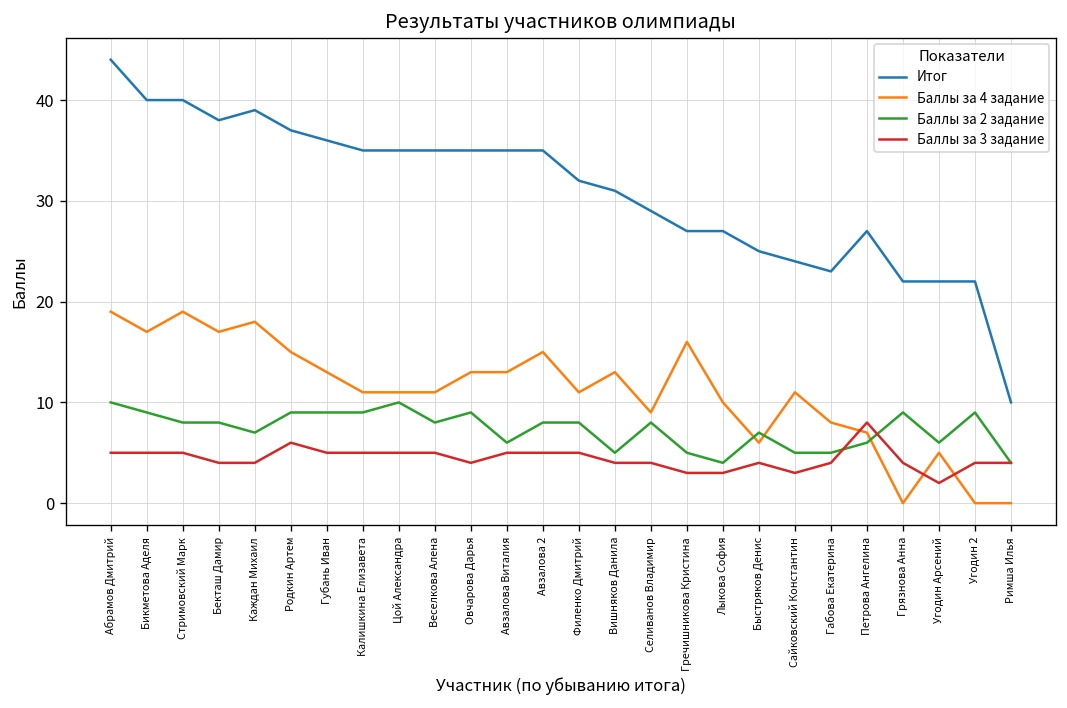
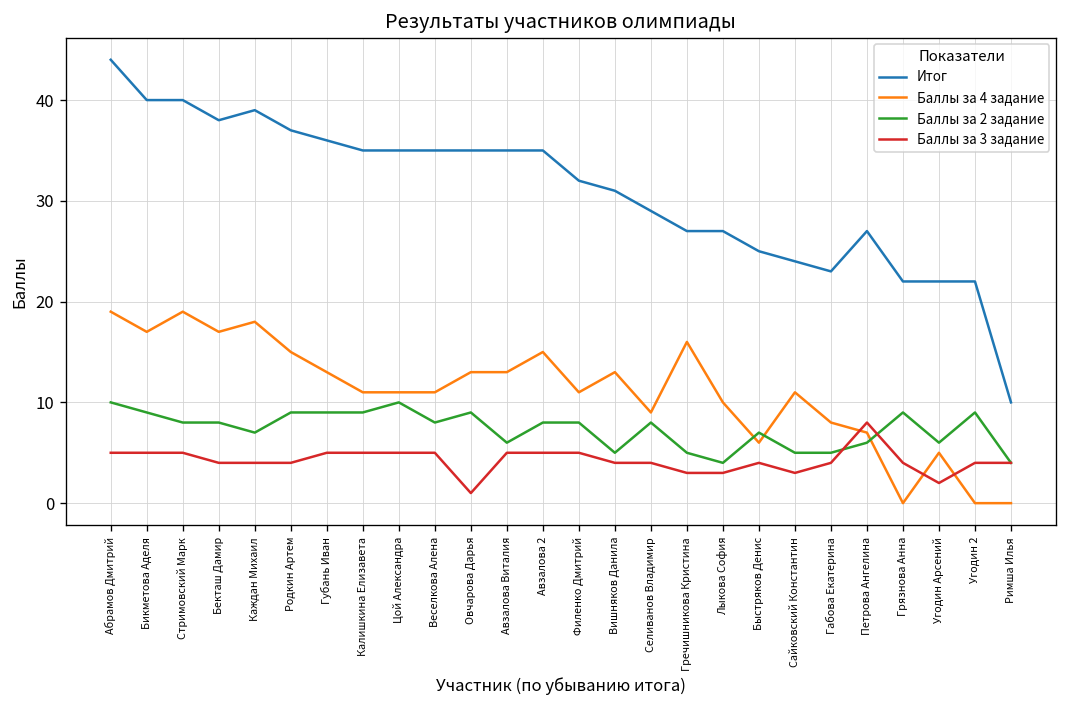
  {
    "Итог": {
      "Абрамов Дмитрий": 44,
      "Бикметова Аделя": 40,
      "Стримовский Марк": 40,
      "Бекташ Дамир": 38,
      "Каждан Михаил": 39,
      "Родкин Артем": 37,
      "Губань Иван": 36,
      "Калишкина Елизавета": 35,
      "Цой Александра": 35,
      "Веселкова Алена": 35,
      "Овчарова Дарья": 35,
      "Авзалова Виталия": 35,
      "Авзалова 2": 35,
      "Филенко Дмитрий": 32,
      "Вишняков Данила": 31,
      "Селиванов Владимир": 29,
      "Гречишникова Кристина": 27,
      "Лыкова София": 27,
      "Быстряков Денис": 25,
      "Сайковский Константин": 24,
      "Габова Екатерина": 23,
      "Петрова Ангелина": 27,
      "Грязнова Анна": 22,
      "Угодин Арсений": 22,
      "Угодин 2": 22,
      "Римша Илья": 10
    },
    "Баллы за 4 задание": {
      "Абрамов Дмитрий": 19,
      "Бикметова Аделя": 17,
      "Стримовский Марк": 19,
      "Бекташ Дамир": 17,
      "Каждан Михаил": 18,
      "Родкин Артем": 15,
      "Губань Иван": 13,
      "Калишкина Елизавета": 11,
      "Цой Александра": 11,
      "Веселкова Алена": 11,
      "Овчарова Дарья": 13,
      "Авзалова Виталия": 13,
      "Авзалова 2": 15,
      "Филенко Дмитрий": 11,
      "Вишняков Данила": 13,
      "Селиванов Владимир": 9,
      "Гречишникова Кристина": 16,
      "Лыкова София": 10,
      "Быстряков Денис": 6,
      "Сайковский Константин": 11,
      "Габова Екатерина": 8,
      "Петрова Ангелина": 7,
      "Грязнова Анна": 0,
      "Угодин Арсений": 5,
      "Угодин 2": 0,
      "Римша Илья": 0
    },
    "Баллы за 2 задание": {
      "Абрамов Дмитрий": 10,
      "Бикметова Аделя": 9,
      "Стримовский Марк": 8,
      "Бекташ Дамир": 8,
      "Каждан Михаил": 7,
      "Родкин Артем": 9,
      "Губань Иван": 9,
      "Калишкина Елизавета": 9,
      "Цой Александра": 10,
      "Веселкова Алена": 8,
      "Овчарова Дарья": 9,
      "Авзалова Виталия": 6,
      "Авзалова 2": 8,
      "Филенко Дмитрий": 8,
      "Вишняков Данила": 5,
      "Селиванов Владимир": 8,
      "Гречишникова Кристина": 5,
      "Лыкова София": 4,
      "Быстряков Денис": 7,
      "Сайковский Константин": 5,
      "Габова Екатерина": 5,
      "Петрова Ангелина": 6,
      "Грязнова Анна": 9,
      "Угодин Арсений": 6,
      "Угодин 2": 9
    },
    "Баллы за 3 задание": {
      "Абрамов Дмитрий": 5,
      "Бикметова Аделя": 5,
      "Стримовский Марк": 5,
      "Бекташ Дамир": 4,
      "Каждан Михаил": 4,
-     "Родкин Артем": 6,
+     "Родкин Артем": 4,
      "Губань Иван": 5,
      "Калишкина Елизавета": 5,
      "Цой Александра": 5,
      "Веселкова Алена": 5,
-     "Овчарова Дарья": 4,
+     "Овчарова Дарья": 1,
      "Авзалова Виталия": 5,
      "Авзалова 2": 5,
      "Филенко Дмитрий": 5,
      "Вишняков Данила": 4,
      "Селиванов Владимир": 4,
      "Гречишникова Кристина": 3,
      "Лыкова София": 3,
      "Быстряков Денис": 4,
      "Сайковский Константин": 3,
      "Габова Екатерина": 4,
      "Петрова Ангелина": 8,
      "Грязнова Анна": 4,
      "Угодин Арсений": 2,
      "Угодин 2": 4
    }
  }
